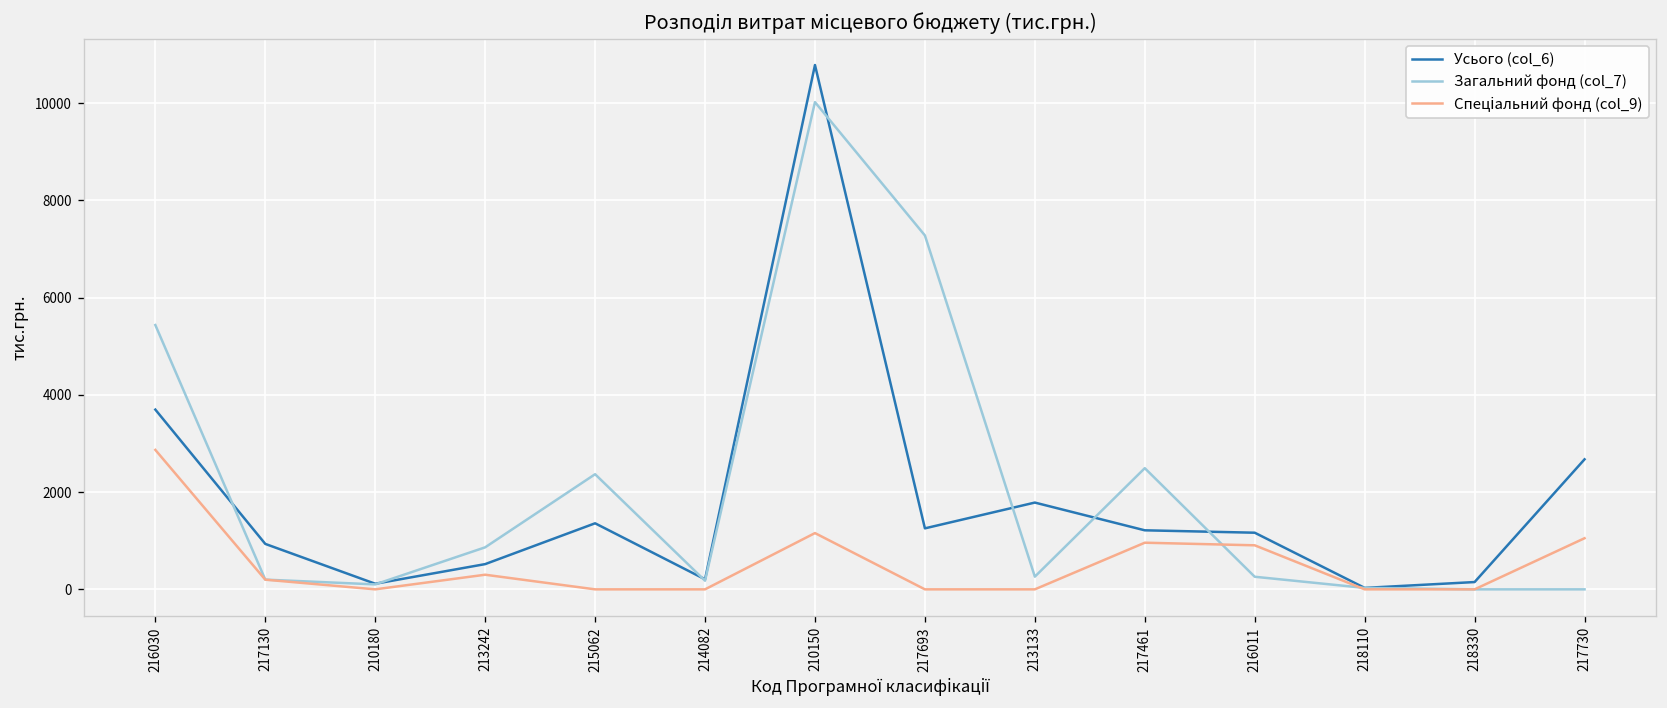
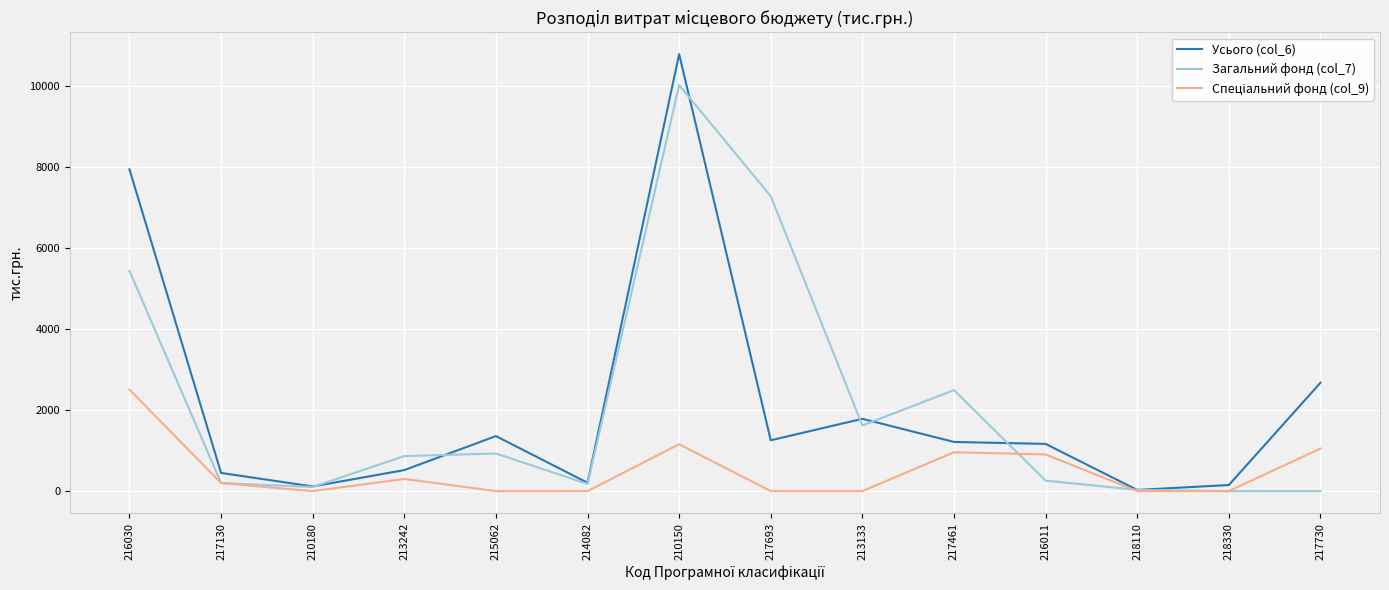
  {
    "Усього (col_6)": {
-     "216030": 3700,
-     "217130": 900,
+     "216030": 7900,
+     "217130": 400,
      "213242": 500,
      "215062": 1400,
      "210150": 10800,
      "217693": 1300,
      "213133": 1800,
      "217461": 1200,
      "216011": 1200,
      "218330": 200,
      "217730": 2700
    },
    "Загальний фонд (col_7)": {
      "216030": 5400,
      "213242": 900,
-     "215062": 2400,
+     "215062": 900,
      "210150": 10000,
      "217693": 7300,
-     "213133": 300,
+     "213133": 1600,
      "217461": 2500,
      "216011": 300,
      "217730": 0
    },
    "Спеціальний фонд (col_9)": {
-     "216030": 2900,
+     "216030": 2500,
      "210180": 0,
      "213242": 300,
      "215062": 0,
      "214082": 0,
      "210150": 1200,
      "217693": 0,
      "213133": 0,
      "217461": 1000,
      "216011": 900,
      "217730": 1100
    }
  }
